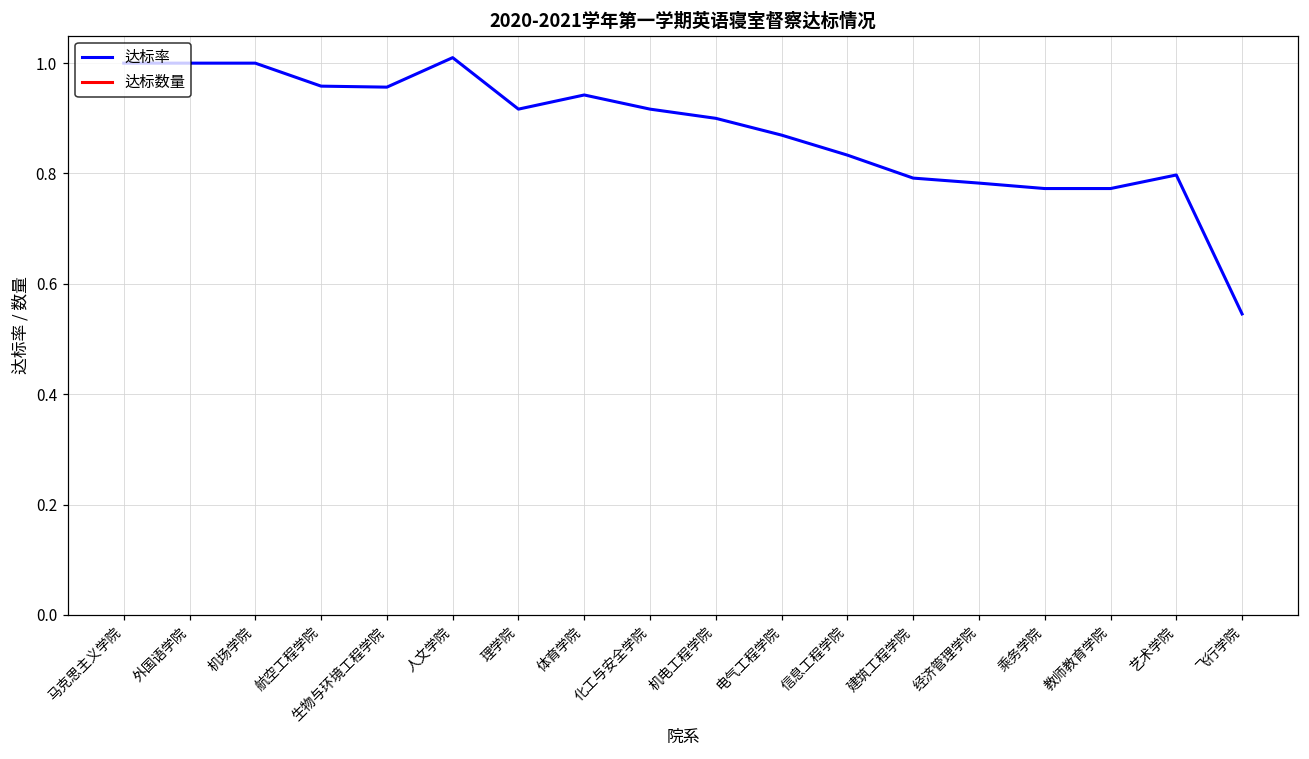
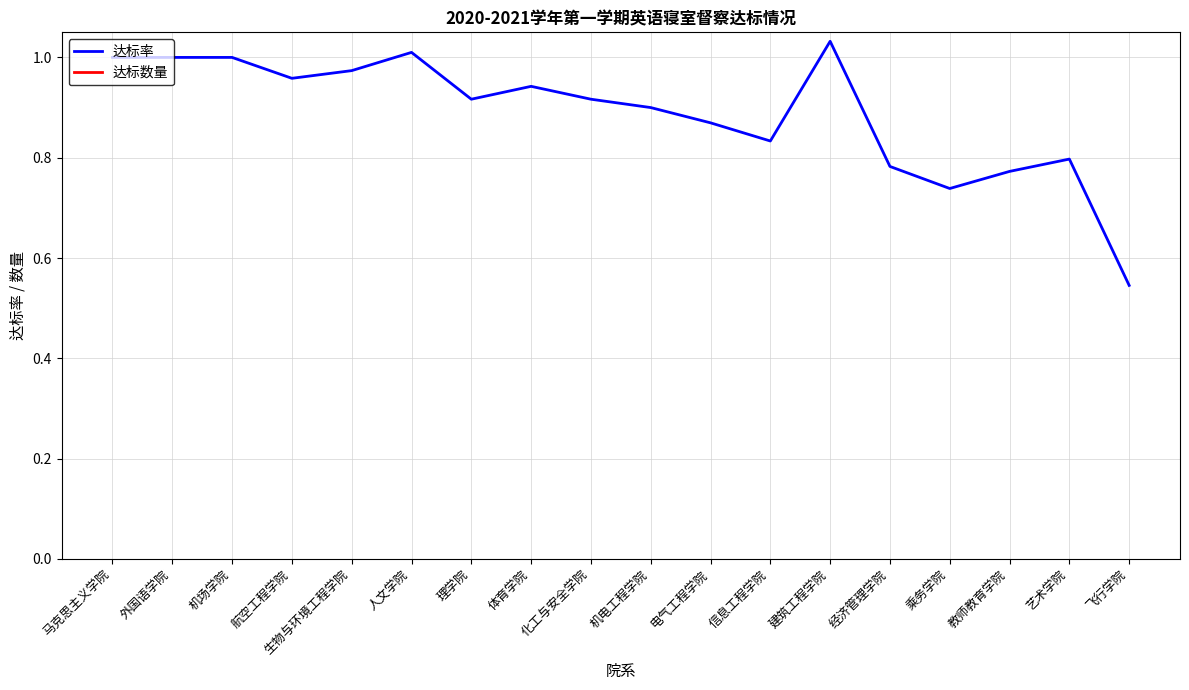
  {
    "达标率": {
      "机场学院": 1.00,
      "航空工程学院": 0.96,
-     "生物与环境工程学院": 0.96,
+     "生物与环境工程学院": 0.97,
      "人文学院": 1.01,
      "理学院": 0.92,
      "体育学院": 0.94,
      "化工与安全学院": 0.92,
      "机电工程学院": 0.90,
      "电气工程学院": 0.87,
      "信息工程学院": 0.83,
-     "建筑工程学院": 0.79,
+     "建筑工程学院": 1.03,
      "经济管理学院": 0.78,
-     "乘务学院": 0.77,
+     "乘务学院": 0.74,
      "教师教育学院": 0.77,
      "艺术学院": 0.80,
      "飞行学院": 0.55
    }
  }
